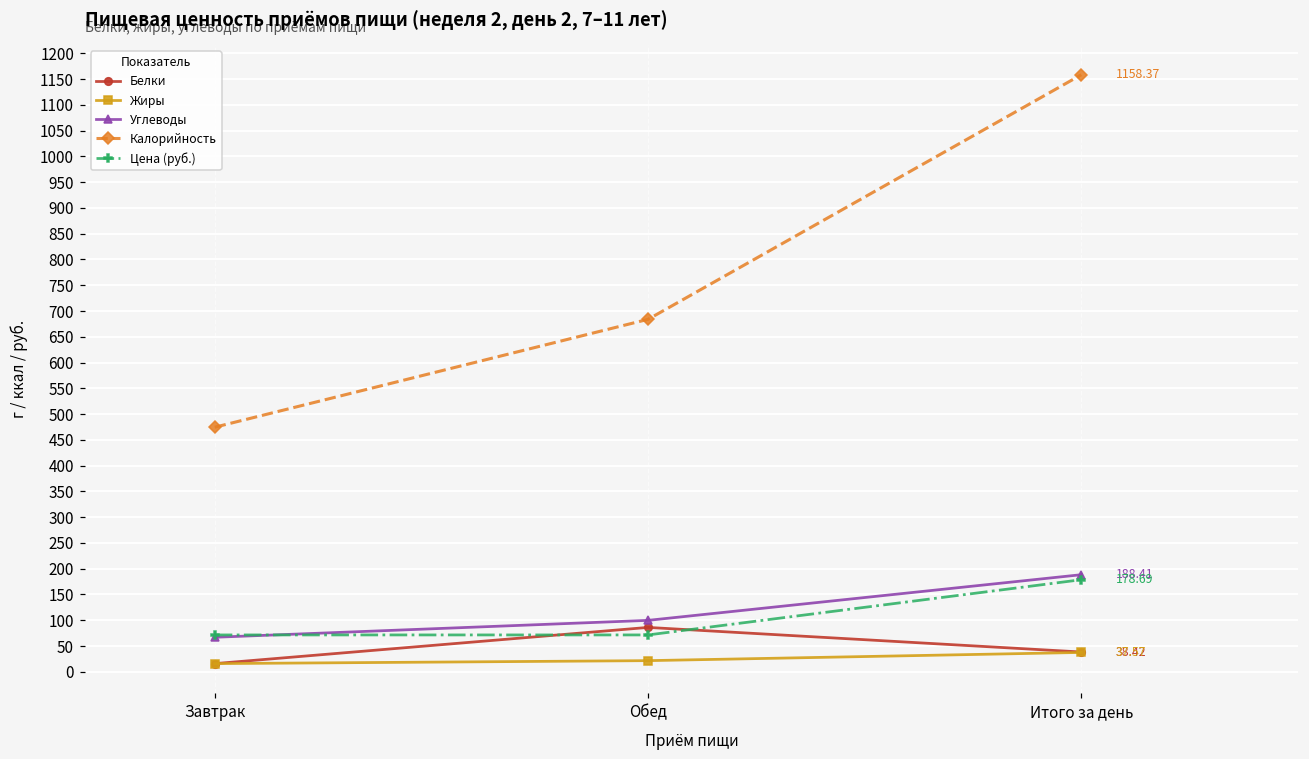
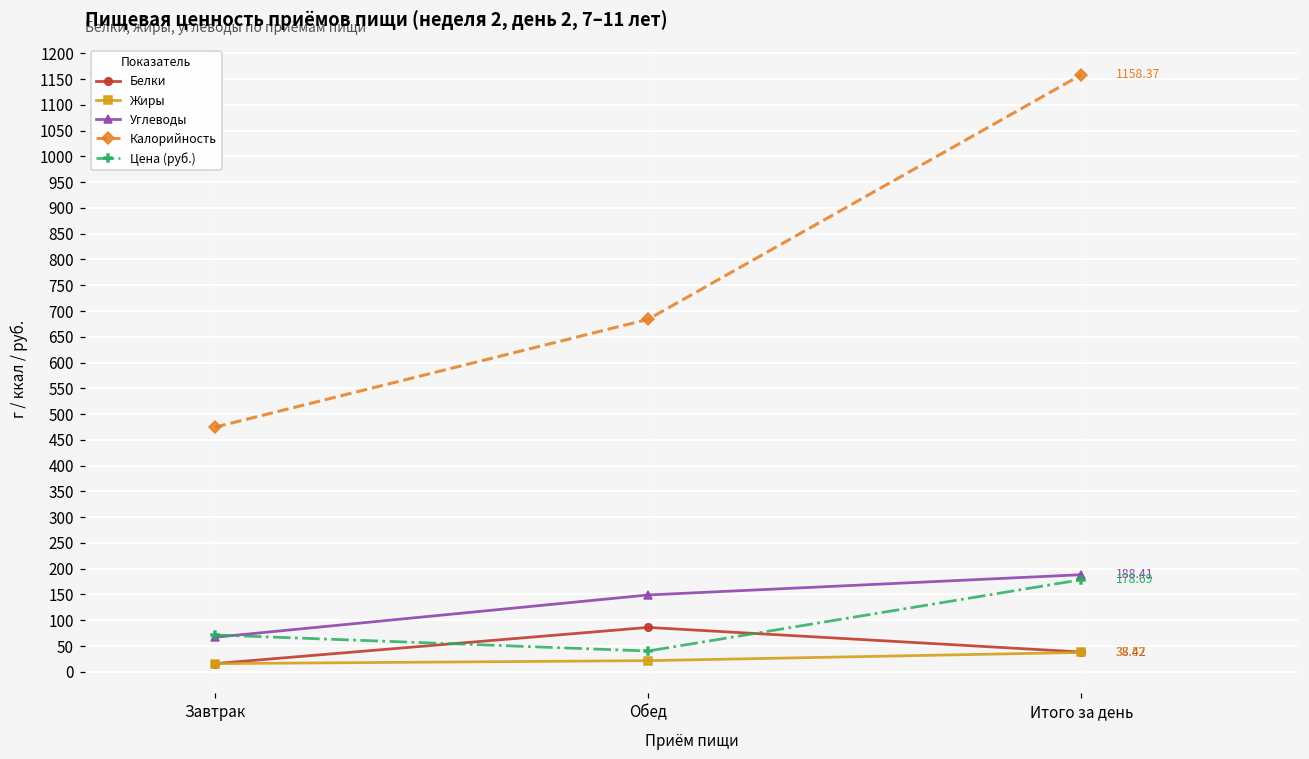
  {
    "Белки": {
      "Обед": 90
    },
    "Углеводы": {
-     "Обед": 100,
+     "Обед": 150,
      "Итого за день": 190
    },
    "Цена (руб.)": {
-     "Обед": 70,
+     "Обед": 40,
      "Итого за день": 180
    }
  }
